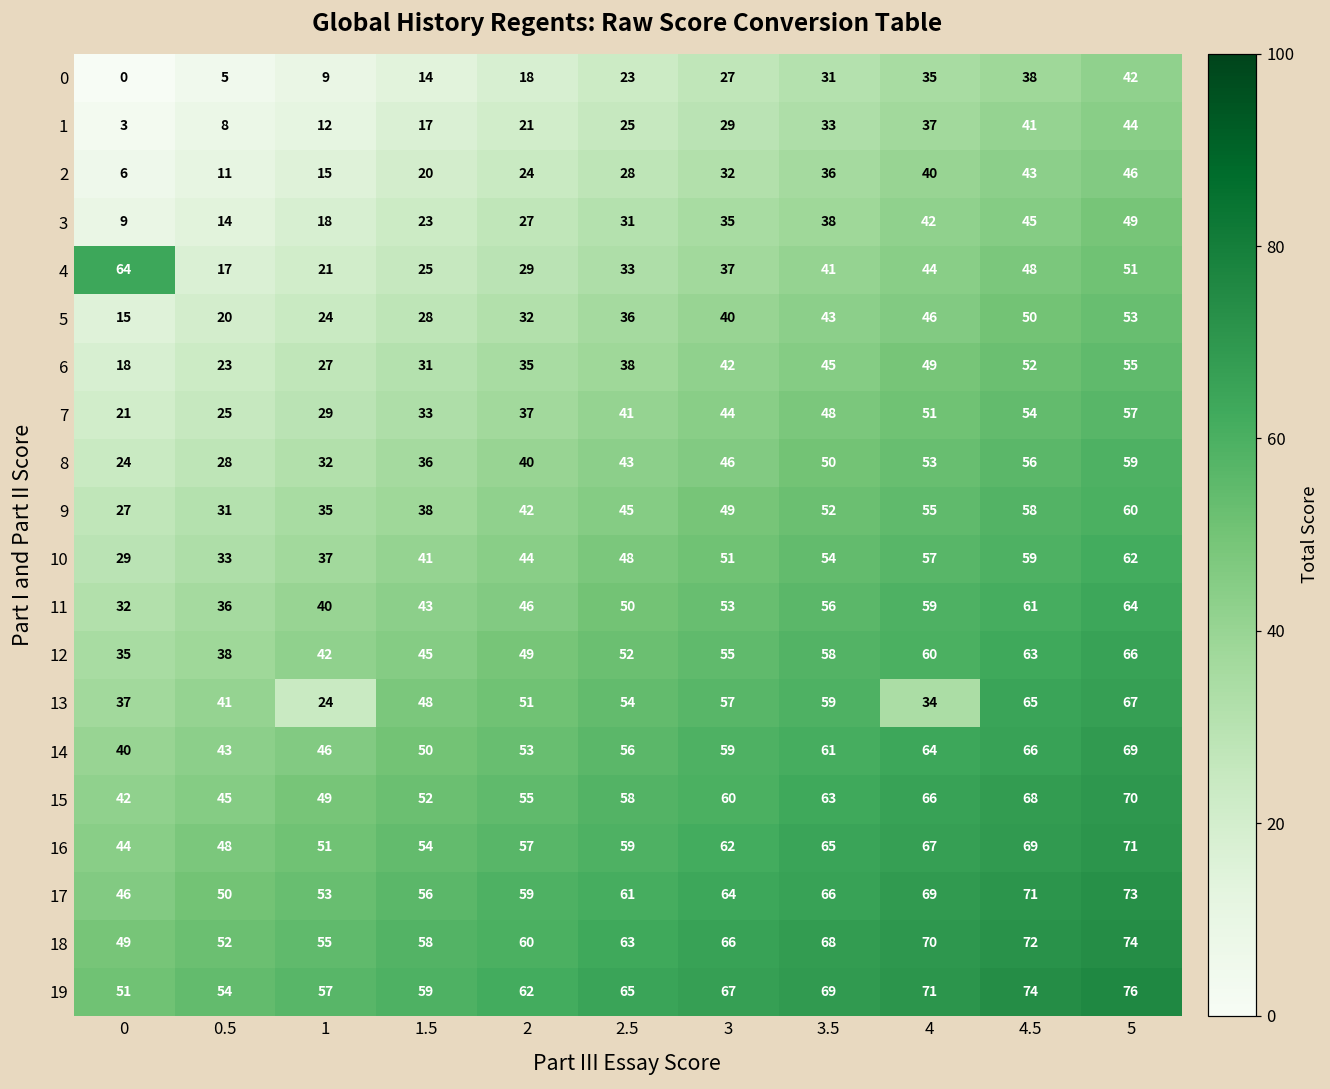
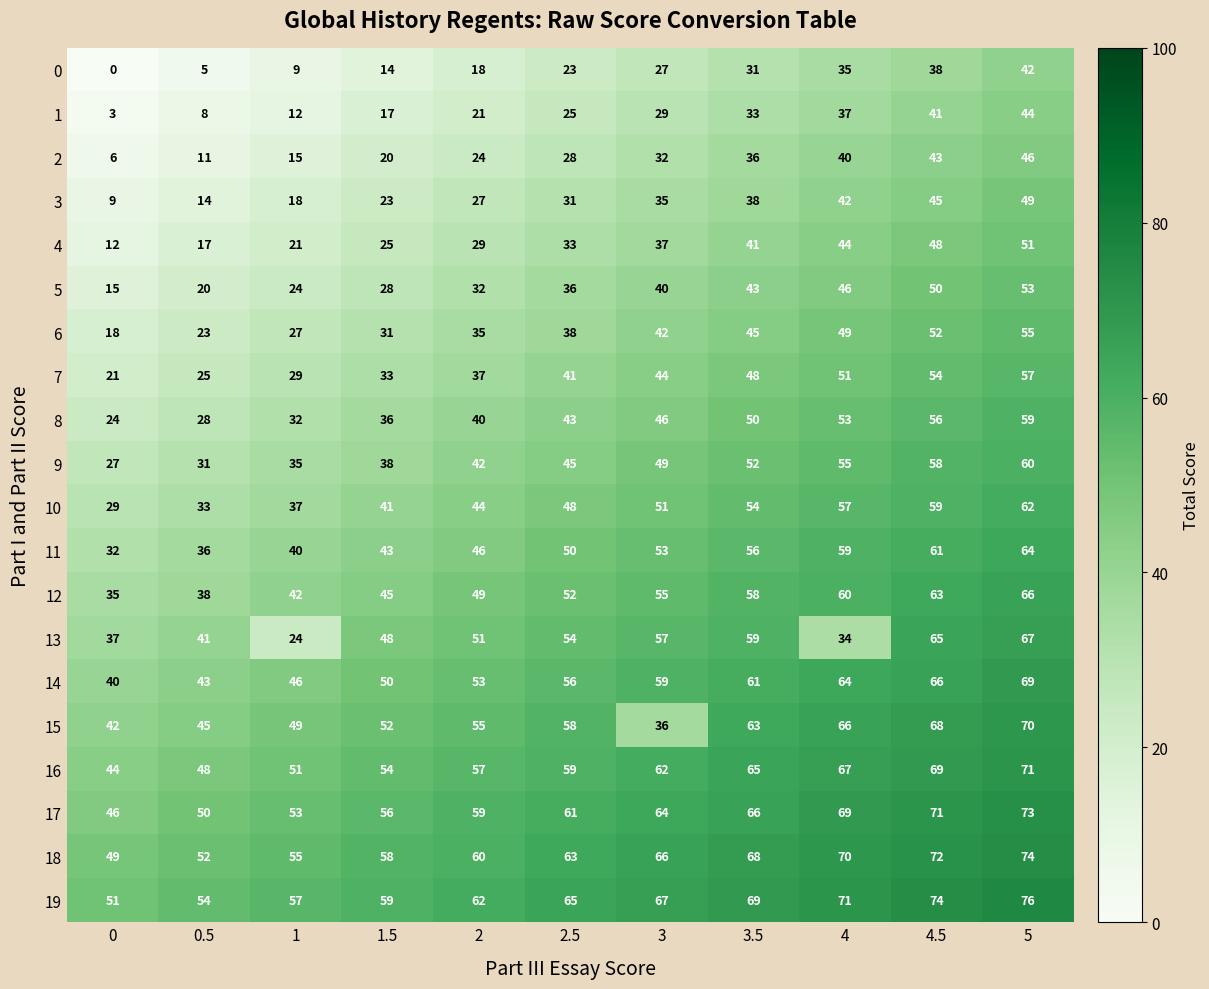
  {
    "4": {
-     "0": 64,
+     "0": 12,
      "0.5": 17,
      "1": 21,
      "1.5": 25,
      "2": 29,
      "2.5": 33,
      "3": 37,
      "3.5": 41,
      "4": 44,
      "4.5": 48,
      "5": 51
    },
    "15": {
      "0": 42,
      "0.5": 45,
      "1": 49,
      "1.5": 52,
      "2": 55,
      "2.5": 58,
-     "3": 60,
+     "3": 36,
      "3.5": 63,
      "4": 66,
      "4.5": 68,
      "5": 70
    }
  }
